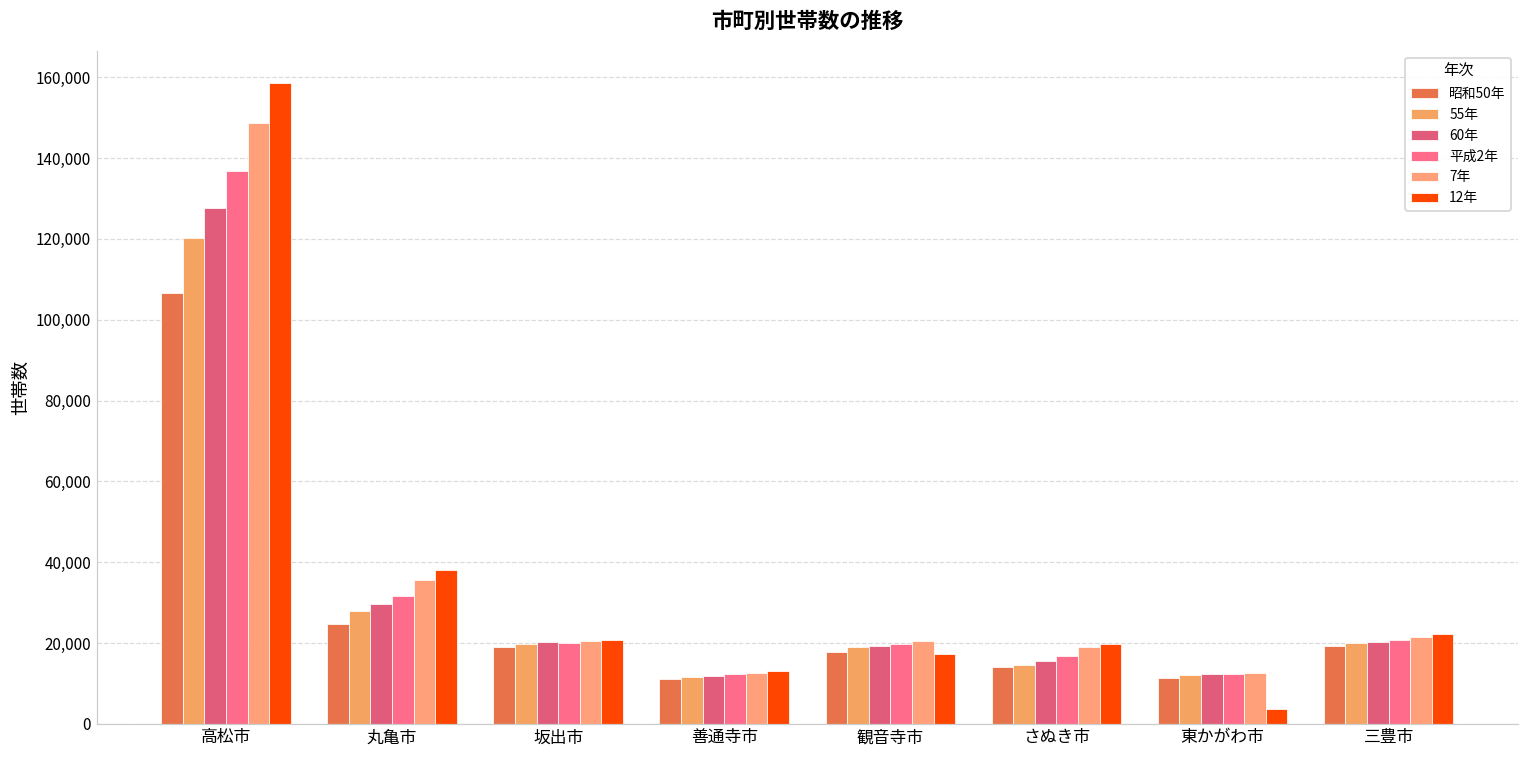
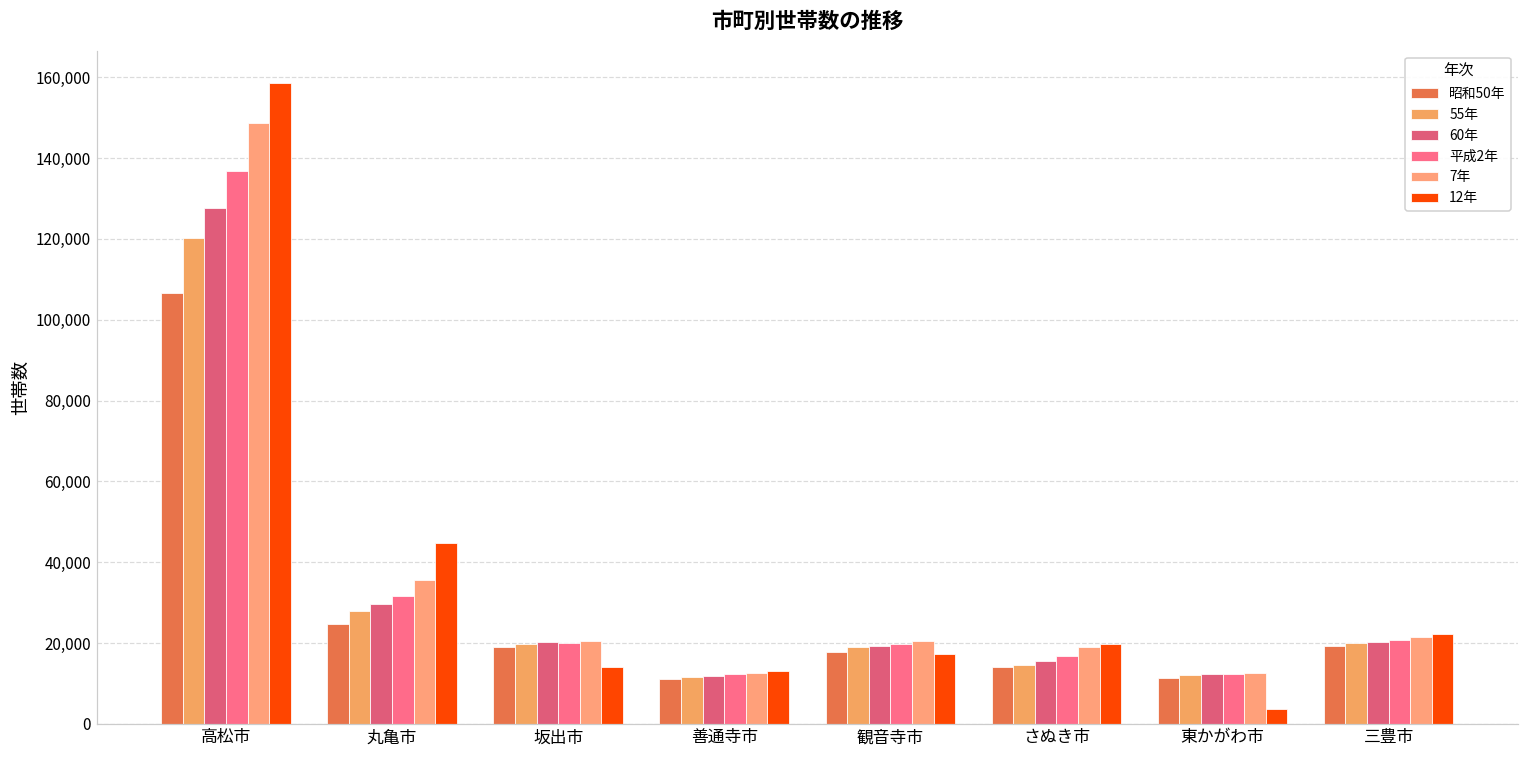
  {
    "12年": {
      "高松市": "159,000",
-     "丸亀市": "38,000",
-     "坂出市": "21,000",
+     "丸亀市": "45,000",
+     "坂出市": "14,000",
      "善通寺市": "13,000",
      "観音寺市": "17,000",
      "さぬき市": "20,000",
      "東かがわ市": "4,000",
      "三豊市": "22,000"
    }
  }
